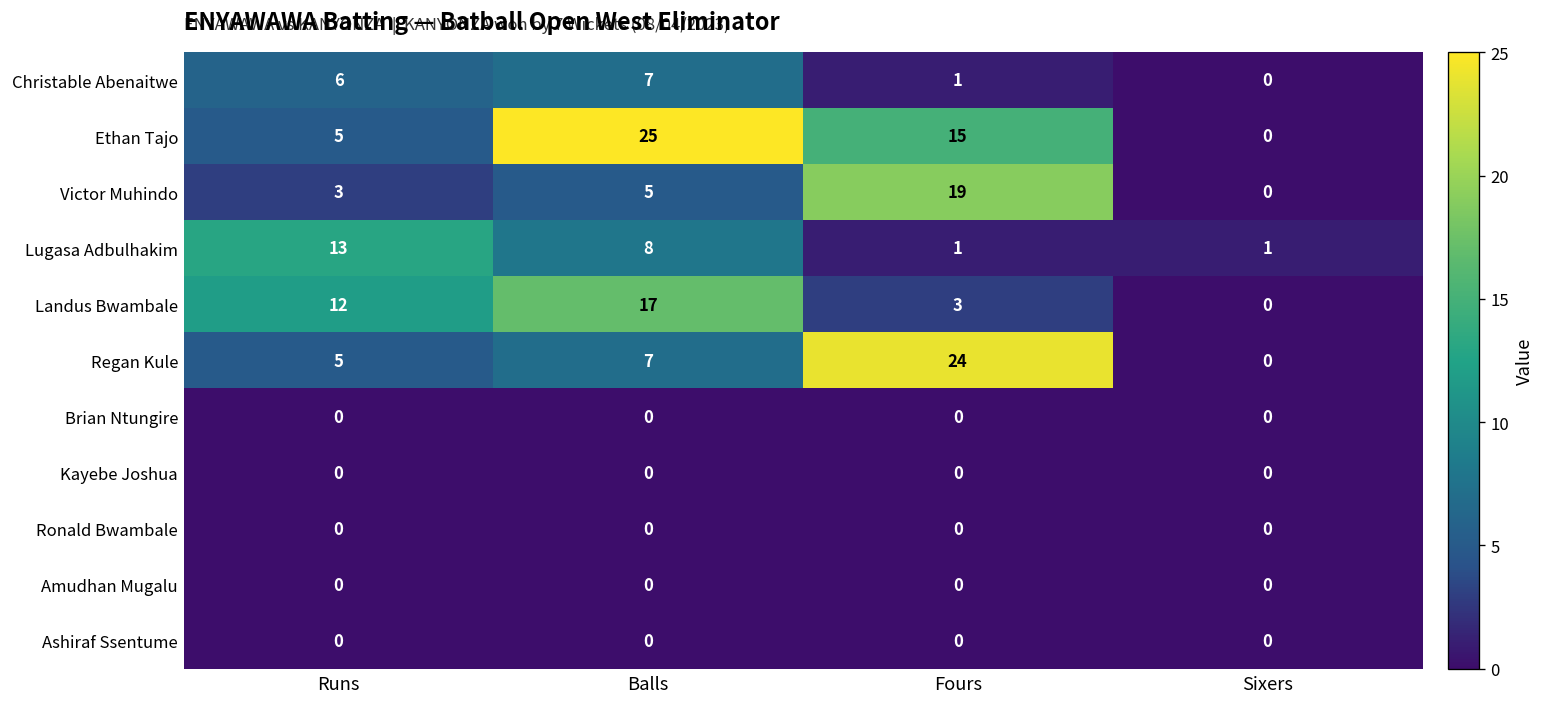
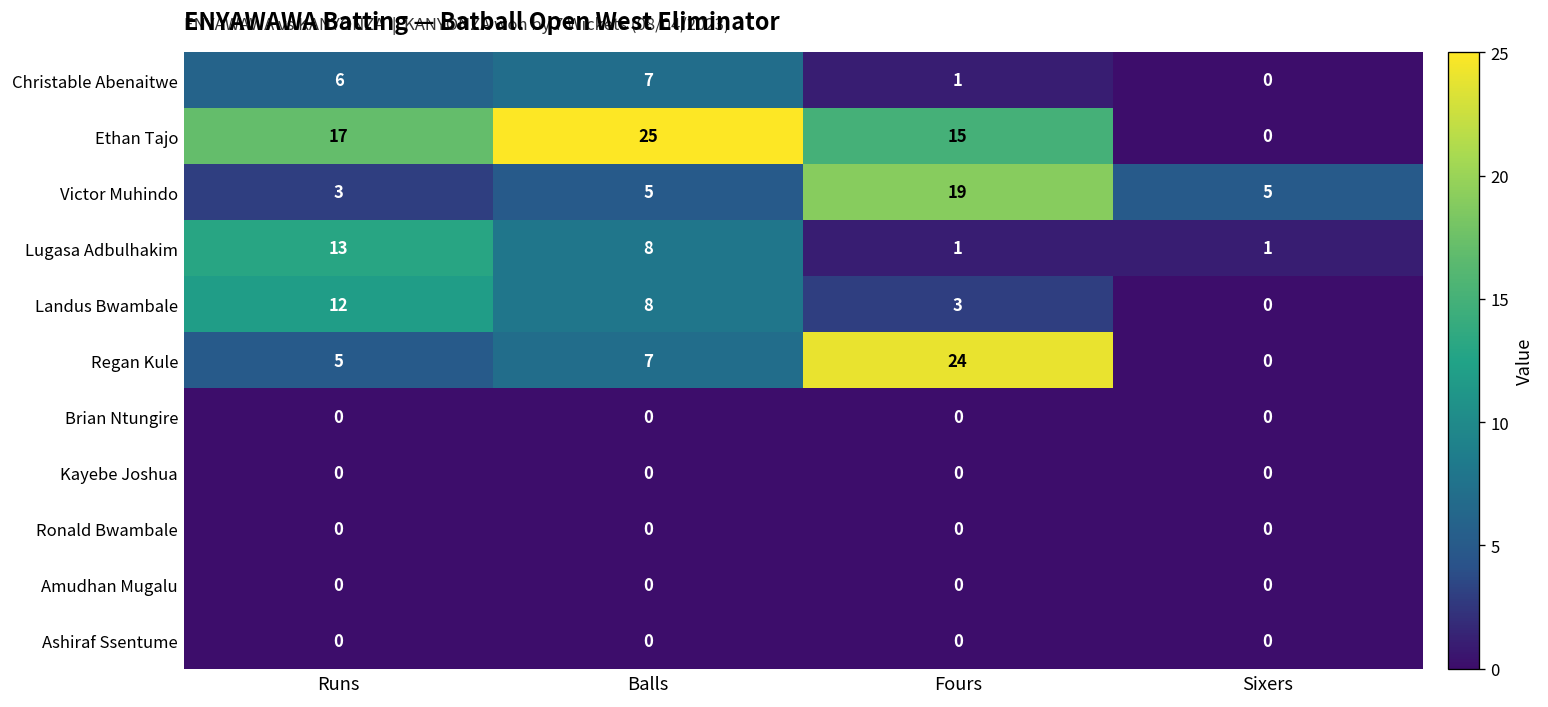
  {
    "Christable Abenaitwe": {
      "Runs": 6,
      "Balls": 7,
      "Fours": 1,
      "Sixers": 0
    },
    "Ethan Tajo": {
-     "Runs": 5,
+     "Runs": 17,
      "Balls": 25,
      "Fours": 15,
      "Sixers": 0
    },
    "Victor Muhindo": {
      "Runs": 3,
      "Balls": 5,
      "Fours": 19,
-     "Sixers": 0
+     "Sixers": 5
    },
    "Lugasa Adbulhakim": {
      "Runs": 13,
      "Balls": 8,
      "Fours": 1,
      "Sixers": 1
    },
    "Landus Bwambale": {
      "Runs": 12,
-     "Balls": 17,
+     "Balls": 8,
      "Fours": 3,
      "Sixers": 0
    },
    "Regan Kule": {
      "Runs": 5,
      "Balls": 7,
      "Fours": 24,
      "Sixers": 0
    },
    "Brian Ntungire": {
      "Runs": 0,
      "Balls": 0,
      "Fours": 0,
      "Sixers": 0
    },
    "Kayebe Joshua": {
      "Runs": 0,
      "Balls": 0,
      "Fours": 0,
      "Sixers": 0
    },
    "Ronald Bwambale": {
      "Runs": 0,
      "Balls": 0,
      "Fours": 0,
      "Sixers": 0
    },
    "Amudhan Mugalu": {
      "Runs": 0,
      "Balls": 0,
      "Fours": 0,
      "Sixers": 0
    },
    "Ashiraf Ssentume": {
      "Runs": 0,
      "Balls": 0,
      "Fours": 0,
      "Sixers": 0
    }
  }
